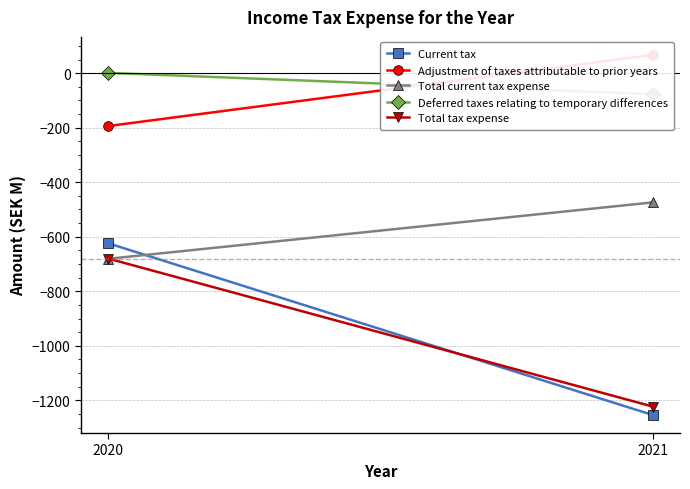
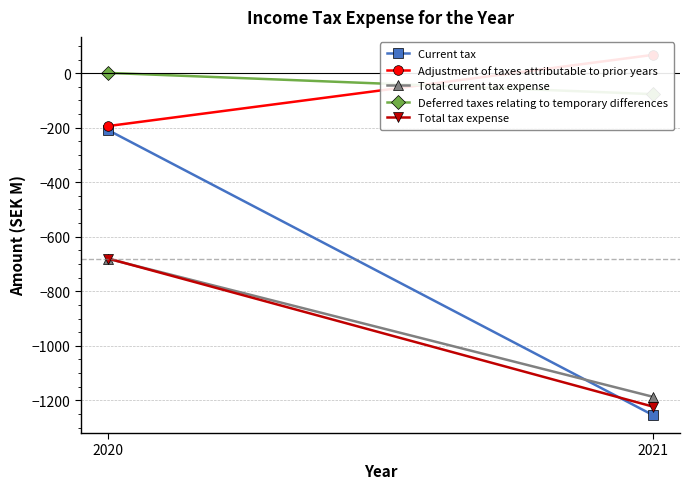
  {
    "Current tax": {
-     "2020": -620,
+     "2020": -210,
      "2021": -1250
    },
    "Adjustment of taxes attributable to prior years": {
      "2020": -190
    },
    "Total current tax expense": {
-     "2021": -470
+     "2021": -1190
    },
    "Deferred taxes relating to temporary differences": {
      "2020": 0
    },
    "Total tax expense": {
      "2021": -1220
    }
  }
